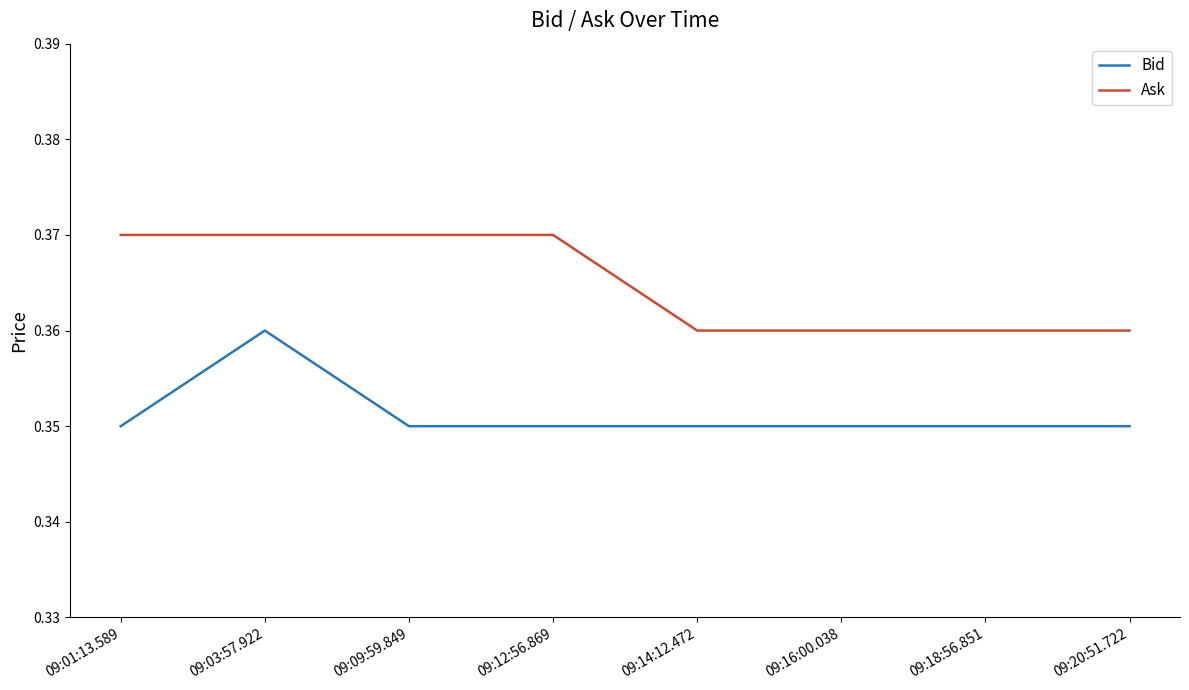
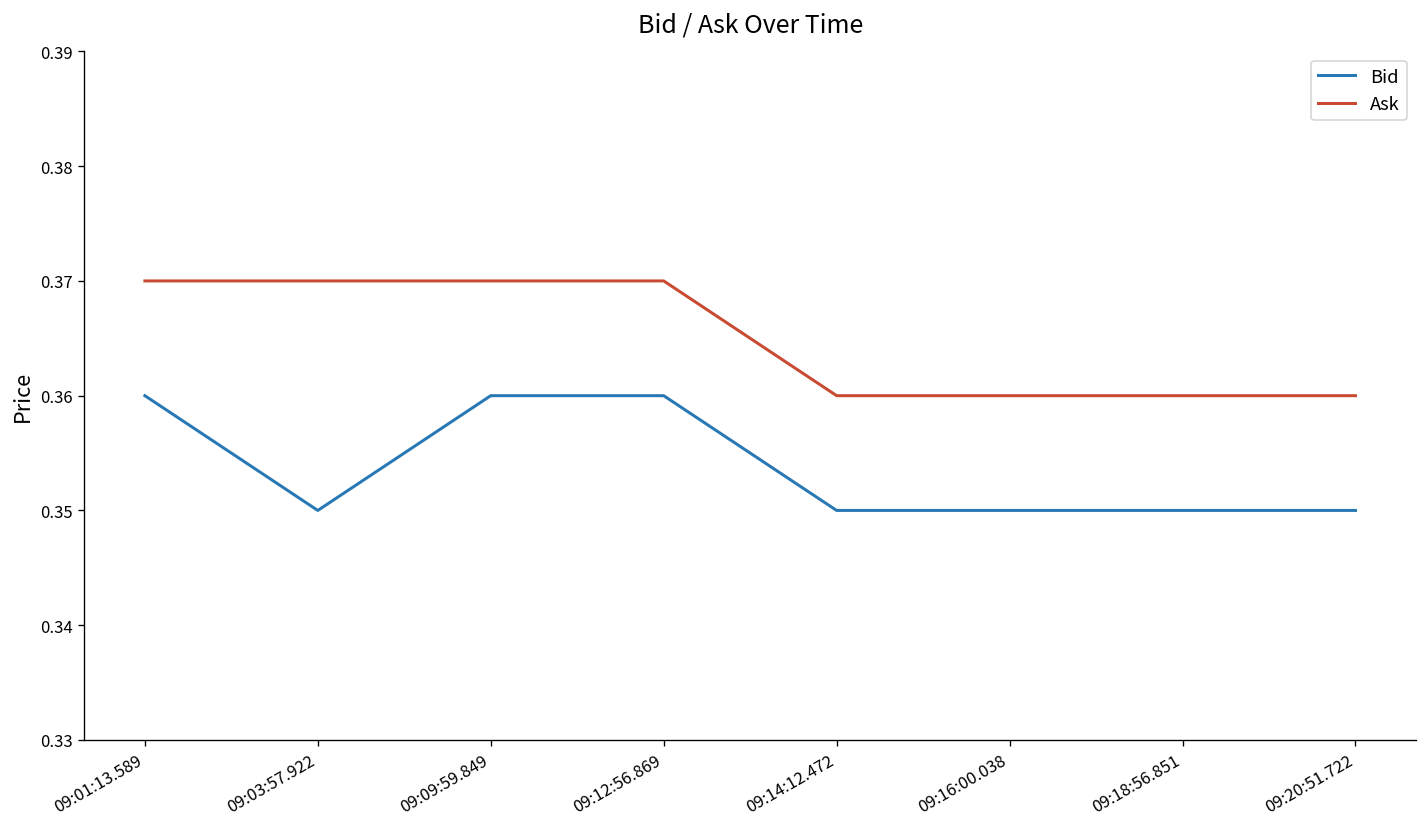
  {
    "Bid": {
-     "09:01:13.589": 0.35,
-     "09:03:57.922": 0.36,
-     "09:09:59.849": 0.35,
-     "09:12:56.869": 0.35,
+     "09:01:13.589": 0.36,
+     "09:03:57.922": 0.35,
+     "09:09:59.849": 0.36,
+     "09:12:56.869": 0.36,
      "09:14:12.472": 0.35,
      "09:16:00.038": 0.35,
      "09:18:56.851": 0.35,
      "09:20:51.722": 0.35
    },
    "Ask": {
      "09:01:13.589": 0.37,
      "09:03:57.922": 0.37,
      "09:09:59.849": 0.37,
      "09:12:56.869": 0.37,
      "09:14:12.472": 0.36,
      "09:16:00.038": 0.36,
      "09:18:56.851": 0.36,
      "09:20:51.722": 0.36
    }
  }
